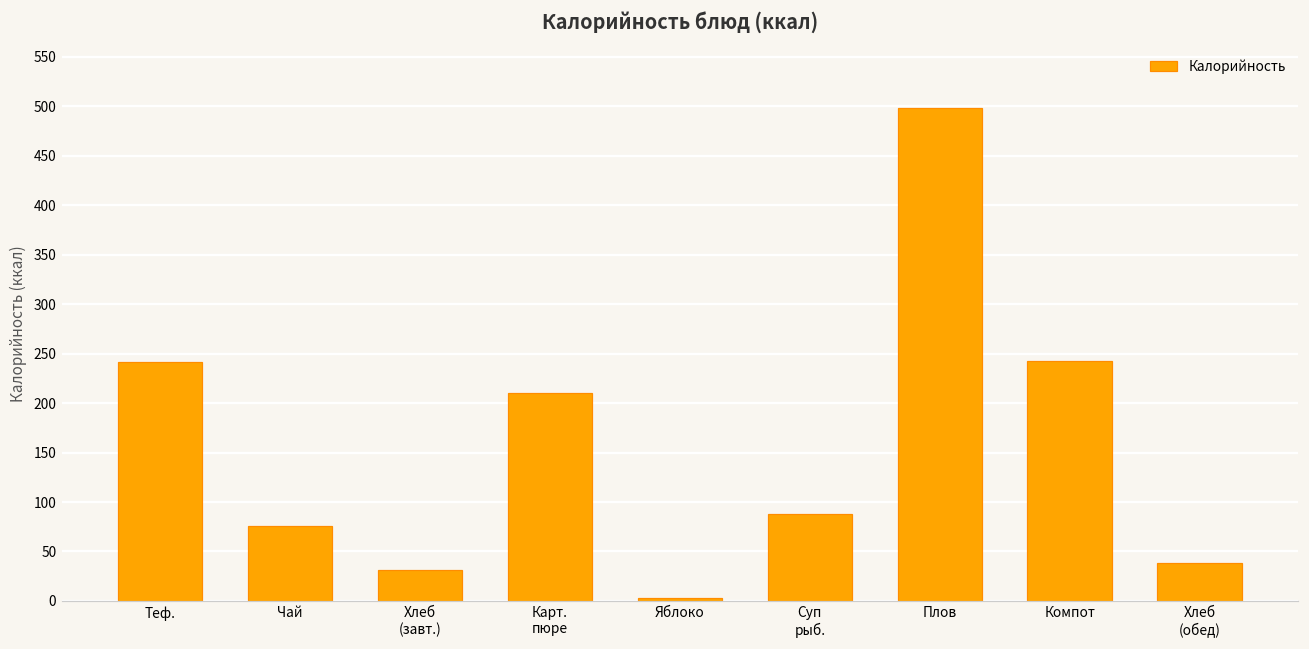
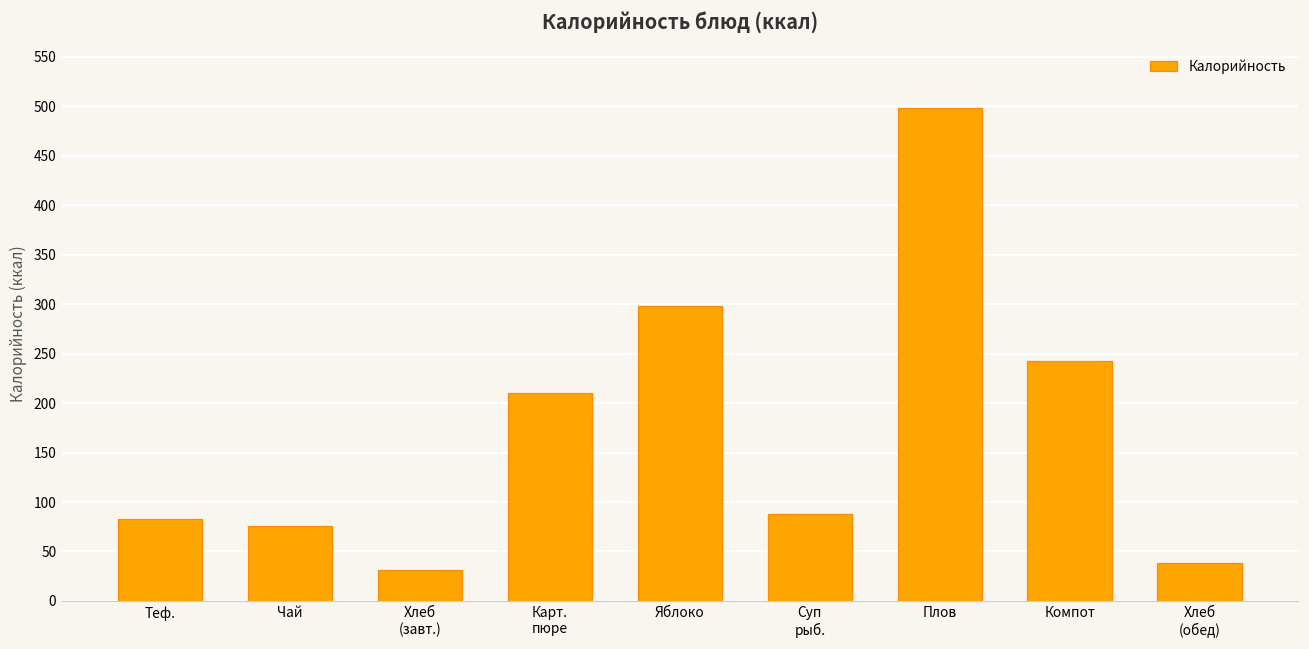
  {
-   "Теф.": 240,
+   "Теф.": 80,
    "Чай": 80,
    "Хлеб (завт.)": 30,
    "Карт. пюре": 210,
-   "Яблоко": 0,
+   "Яблоко": 300,
    "Суп рыб.": 90,
    "Плов": 500,
    "Компот": 240,
    "Хлеб (обед)": 40
  }
